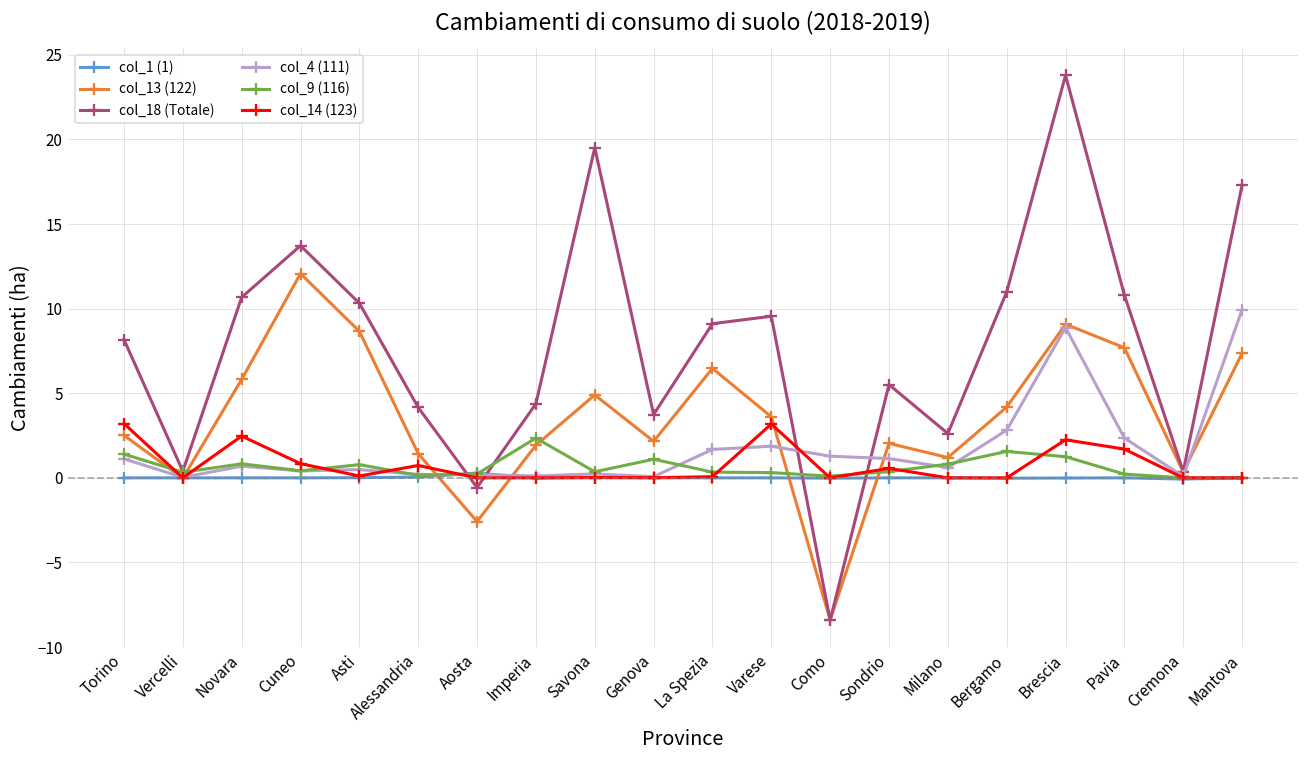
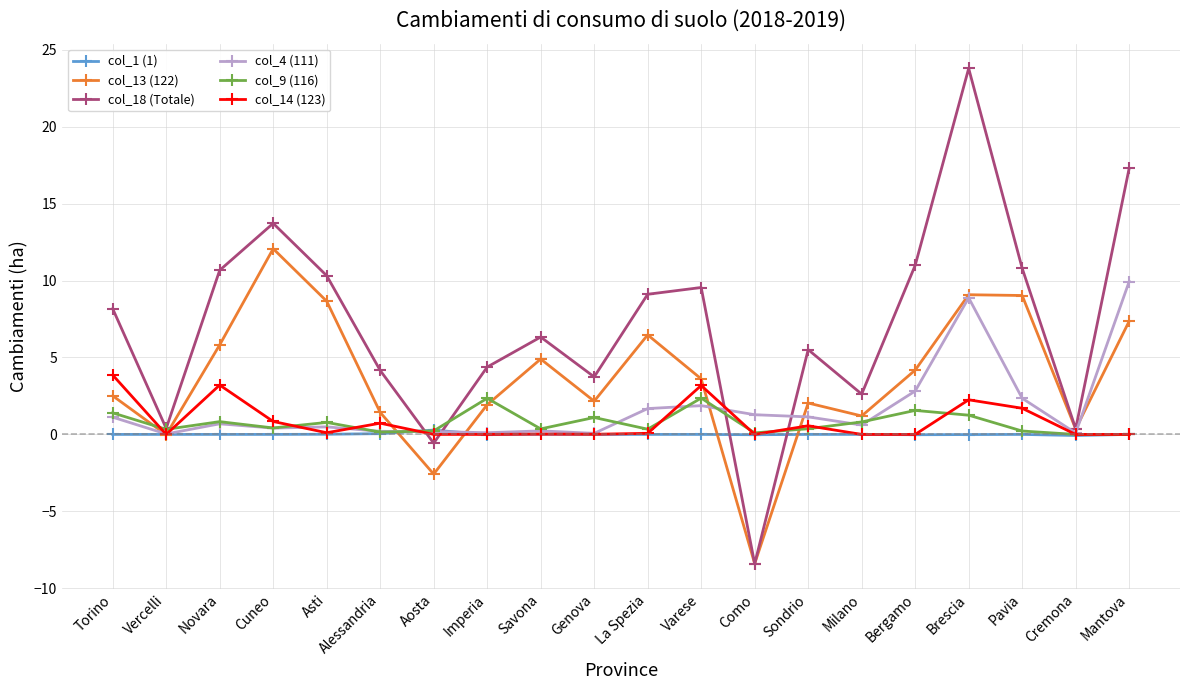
  {
    "col_1 (1)": {
      "Torino": 0.0,
      "Novara": 0.0,
      "Cuneo": 0.0,
      "Varese": 0.0,
      "Sondrio": 0.0,
      "Brescia": 0.0,
      "Pavia": 0.0
    },
    "col_13 (122)": {
      "Torino": 2.5,
      "Novara": 5.8,
      "Cuneo": 12.1,
      "Asti": 8.7,
      "Alessandria": 1.4,
      "Aosta": -2.6,
      "Imperia": 1.9,
      "Savona": 4.9,
      "Genova": 2.2,
      "La Spezia": 6.5,
      "Varese": 3.6,
      "Sondrio": 2.0,
      "Milano": 1.2,
      "Bergamo": 4.2,
      "Brescia": 9.1,
-     "Pavia": 7.7,
+     "Pavia": 9.0,
      "Mantova": 7.4
    },
    "col_18 (Totale)": {
      "Torino": 8.2,
      "Novara": 10.7,
      "Cuneo": 13.7,
      "Asti": 10.3,
      "Alessandria": 4.2,
      "Aosta": -0.6,
      "Imperia": 4.4,
-     "Savona": 19.5,
+     "Savona": 6.3,
      "Genova": 3.7,
      "La Spezia": 9.1,
      "Varese": 9.6,
      "Sondrio": 5.5,
      "Milano": 2.6,
      "Bergamo": 11.0,
      "Brescia": 23.8,
      "Pavia": 10.8,
      "Mantova": 17.3
    },
    "col_4 (111)": {
      "Torino": 1.1,
      "Asti": 0.5,
      "La Spezia": 1.7,
      "Varese": 1.9,
      "Como": 1.3,
      "Sondrio": 1.1,
      "Milano": 0.6,
      "Bergamo": 2.8,
      "Brescia": 8.9,
      "Pavia": 2.4,
      "Mantova": 9.9
    },
    "col_9 (116)": {
      "Torino": 1.4,
      "Asti": 0.8,
      "Imperia": 2.4,
      "Genova": 1.1,
      "La Spezia": 0.3,
-     "Varese": 0.3,
+     "Varese": 2.4,
      "Sondrio": 0.4,
      "Milano": 0.8,
      "Bergamo": 1.6,
      "Brescia": 1.3,
      "Pavia": 0.2
    },
    "col_14 (123)": {
-     "Torino": 3.2,
-     "Novara": 2.5,
+     "Torino": 3.9,
+     "Novara": 3.2,
      "Cuneo": 0.8,
      "Alessandria": 0.7,
      "Aosta": 0.0,
      "Varese": 3.2,
      "Sondrio": 0.6,
      "Brescia": 2.3,
      "Pavia": 1.7
    }
  }
